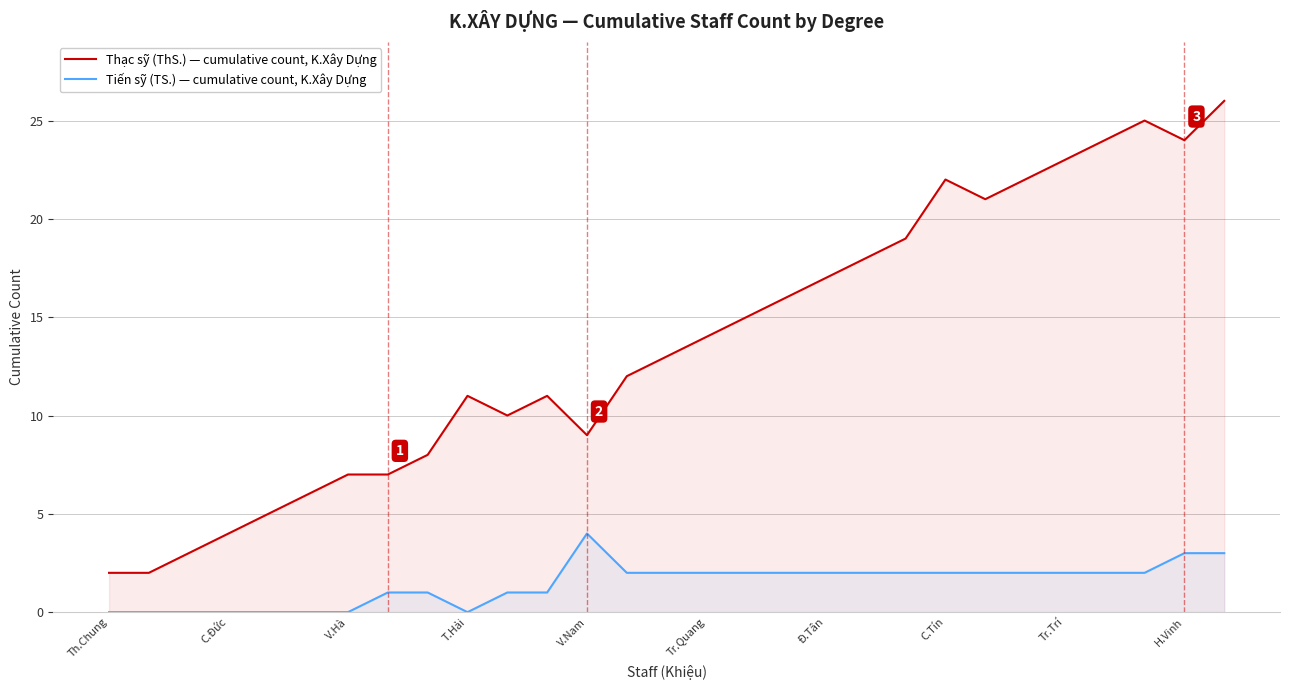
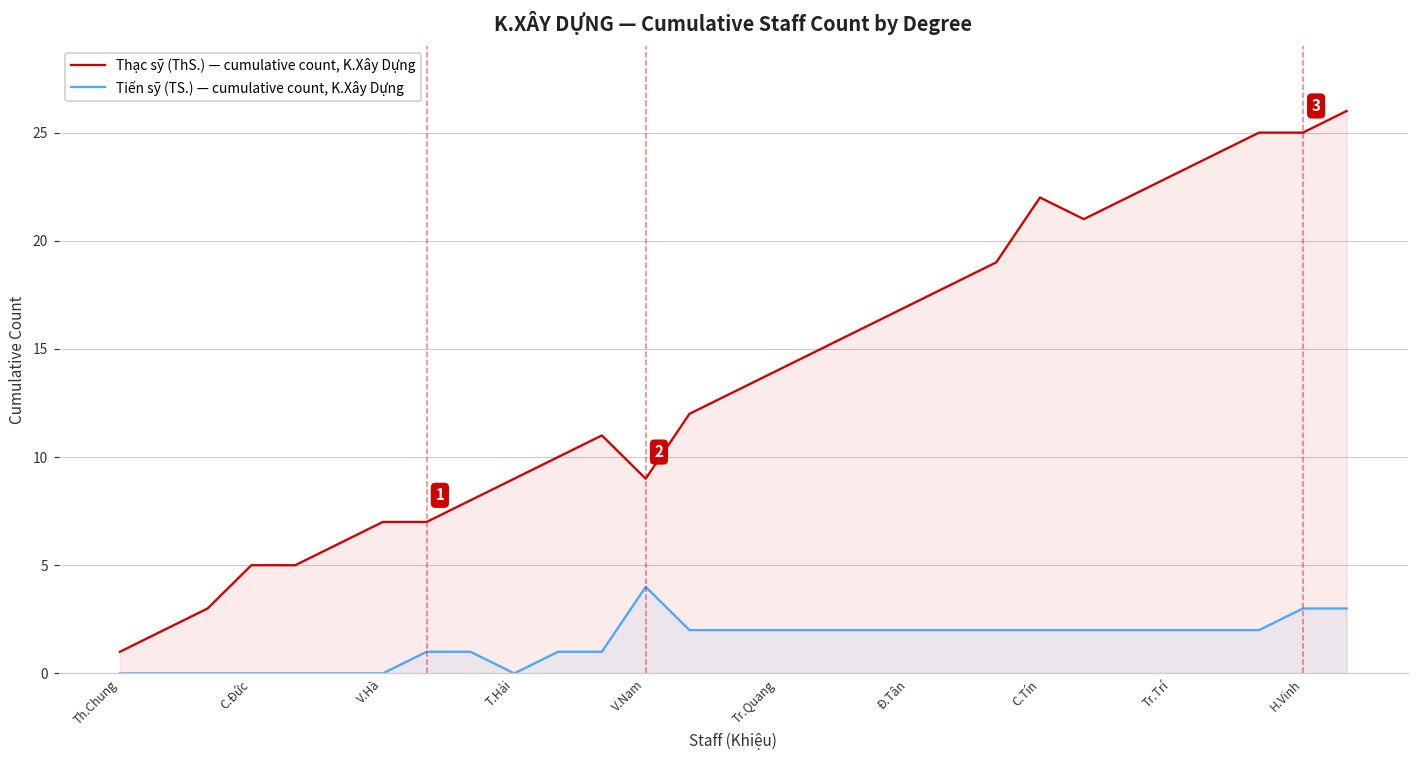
  {
    "Thạc sỹ (ThS.) — cumulative count, K.Xây Dựng": {
-     "Th.Chung": 2,
-     "C.Đức": 4,
+     "Th.Chung": 1,
+     "C.Đức": 5,
      "V.Hà": 7,
-     "T.Hải": 11,
+     "T.Hải": 9,
      "Tr.Quang": 14,
      "Đ.Tân": 17,
      "C.Tín": 22,
      "Tr.Trí": 23,
-     "H.Vinh": 24
+     "H.Vinh": 25
    },
    "Tiến sỹ (TS.) — cumulative count, K.Xây Dựng": {
      "Th.Chung": 0,
      "C.Đức": 0,
      "V.Hà": 0,
      "T.Hải": 0,
      "V.Nam": 4,
      "Tr.Quang": 2,
      "Đ.Tân": 2,
      "C.Tín": 2,
      "Tr.Trí": 2,
      "H.Vinh": 3
    }
  }
